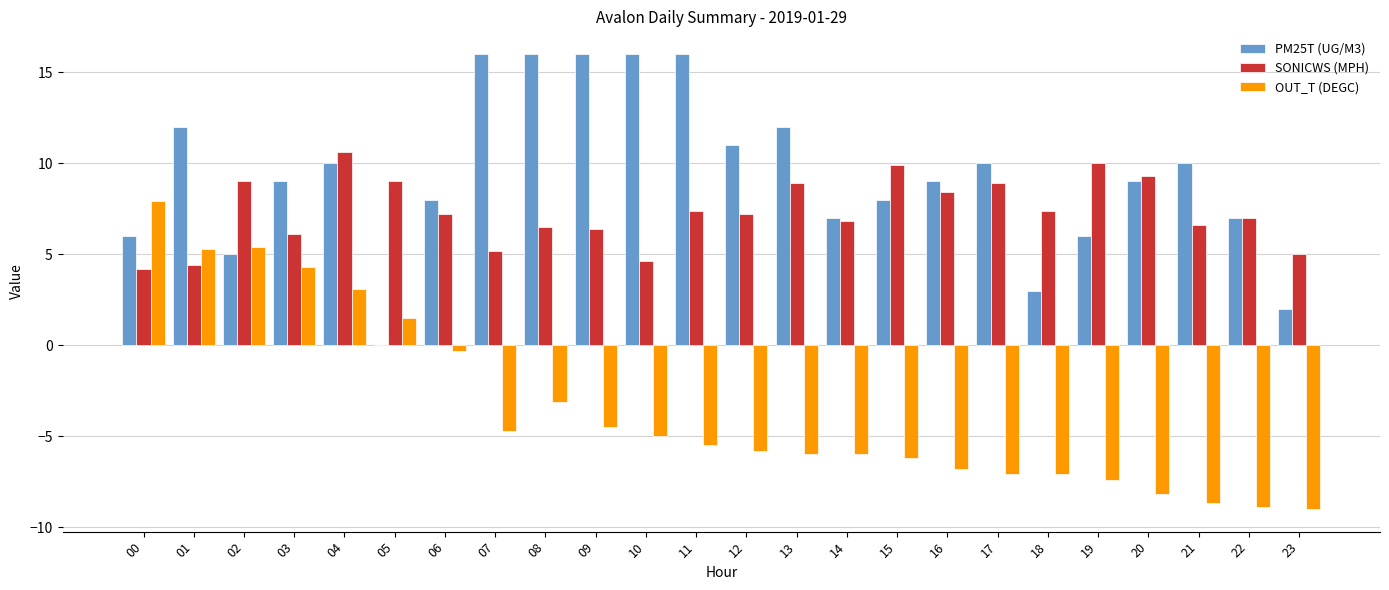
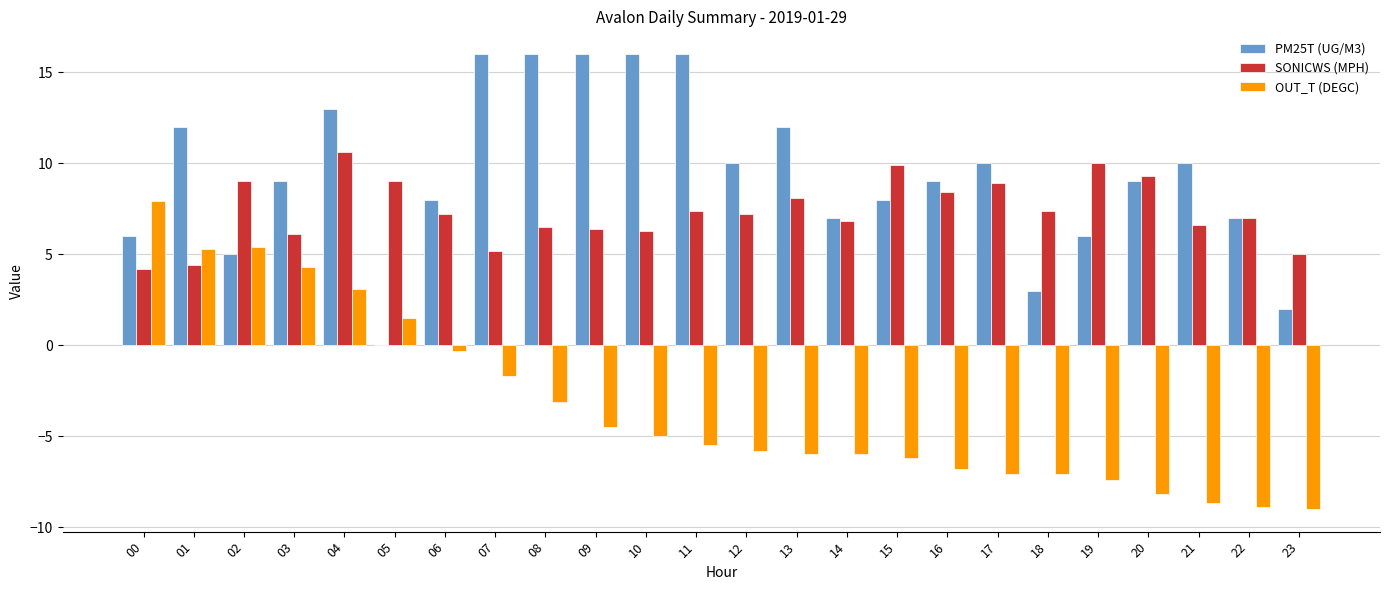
  {
    "PM25T (UG/M3)": {
      "00": 6,
      "01": 12,
      "02": 5,
      "03": 9,
-     "04": 10,
+     "04": 13,
      "05": 0,
      "06": 8,
      "07": 16,
      "08": 16,
      "09": 16,
      "10": 16,
      "11": 16,
-     "12": 11,
+     "12": 10,
      "13": 12,
      "14": 7,
      "15": 8,
      "16": 9,
      "17": 10,
      "18": 3,
      "19": 6,
      "20": 9,
      "21": 10,
      "22": 7,
      "23": 2
    },
    "SONICWS (MPH)": {
      "00": 4.2,
      "01": 4.4,
      "02": 9.0,
      "03": 6.1,
      "04": 10.6,
      "05": 9.0,
      "06": 7.2,
      "07": 5.2,
      "08": 6.5,
      "09": 6.4,
-     "10": 4.6,
+     "10": 6.3,
      "11": 7.4,
      "12": 7.2,
-     "13": 8.9,
+     "13": 8.1,
      "14": 6.8,
      "15": 9.9,
      "16": 8.4,
      "17": 8.9,
      "18": 7.4,
      "19": 10.0,
      "20": 9.3,
      "21": 6.6,
      "22": 7.0,
      "23": 5.0
    },
    "OUT_T (DEGC)": {
      "00": 7.9,
      "01": 5.3,
      "02": 5.4,
      "03": 4.3,
      "04": 3.1,
      "05": 1.5,
      "06": -0.3,
-     "07": -4.7,
+     "07": -1.7,
      "08": -3.1,
      "09": -4.5,
      "10": -5.0,
      "11": -5.5,
      "12": -5.8,
      "13": -6.0,
      "14": -6.0,
      "15": -6.2,
      "16": -6.8,
      "17": -7.1,
      "18": -7.1,
      "19": -7.4,
      "20": -8.2,
      "21": -8.7,
      "22": -8.9,
      "23": -9.0
    }
  }
